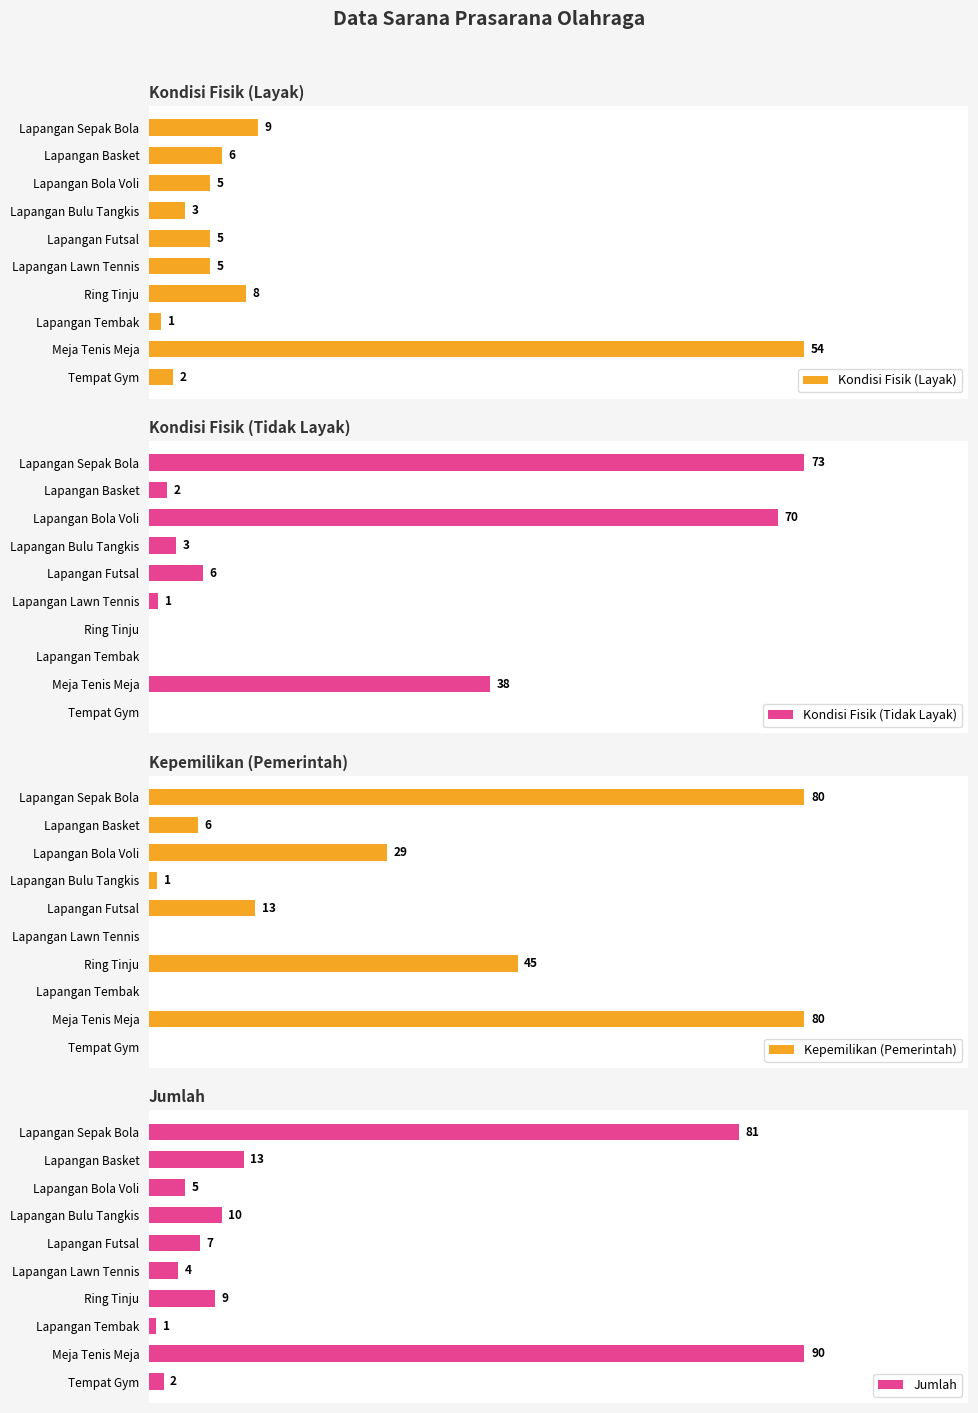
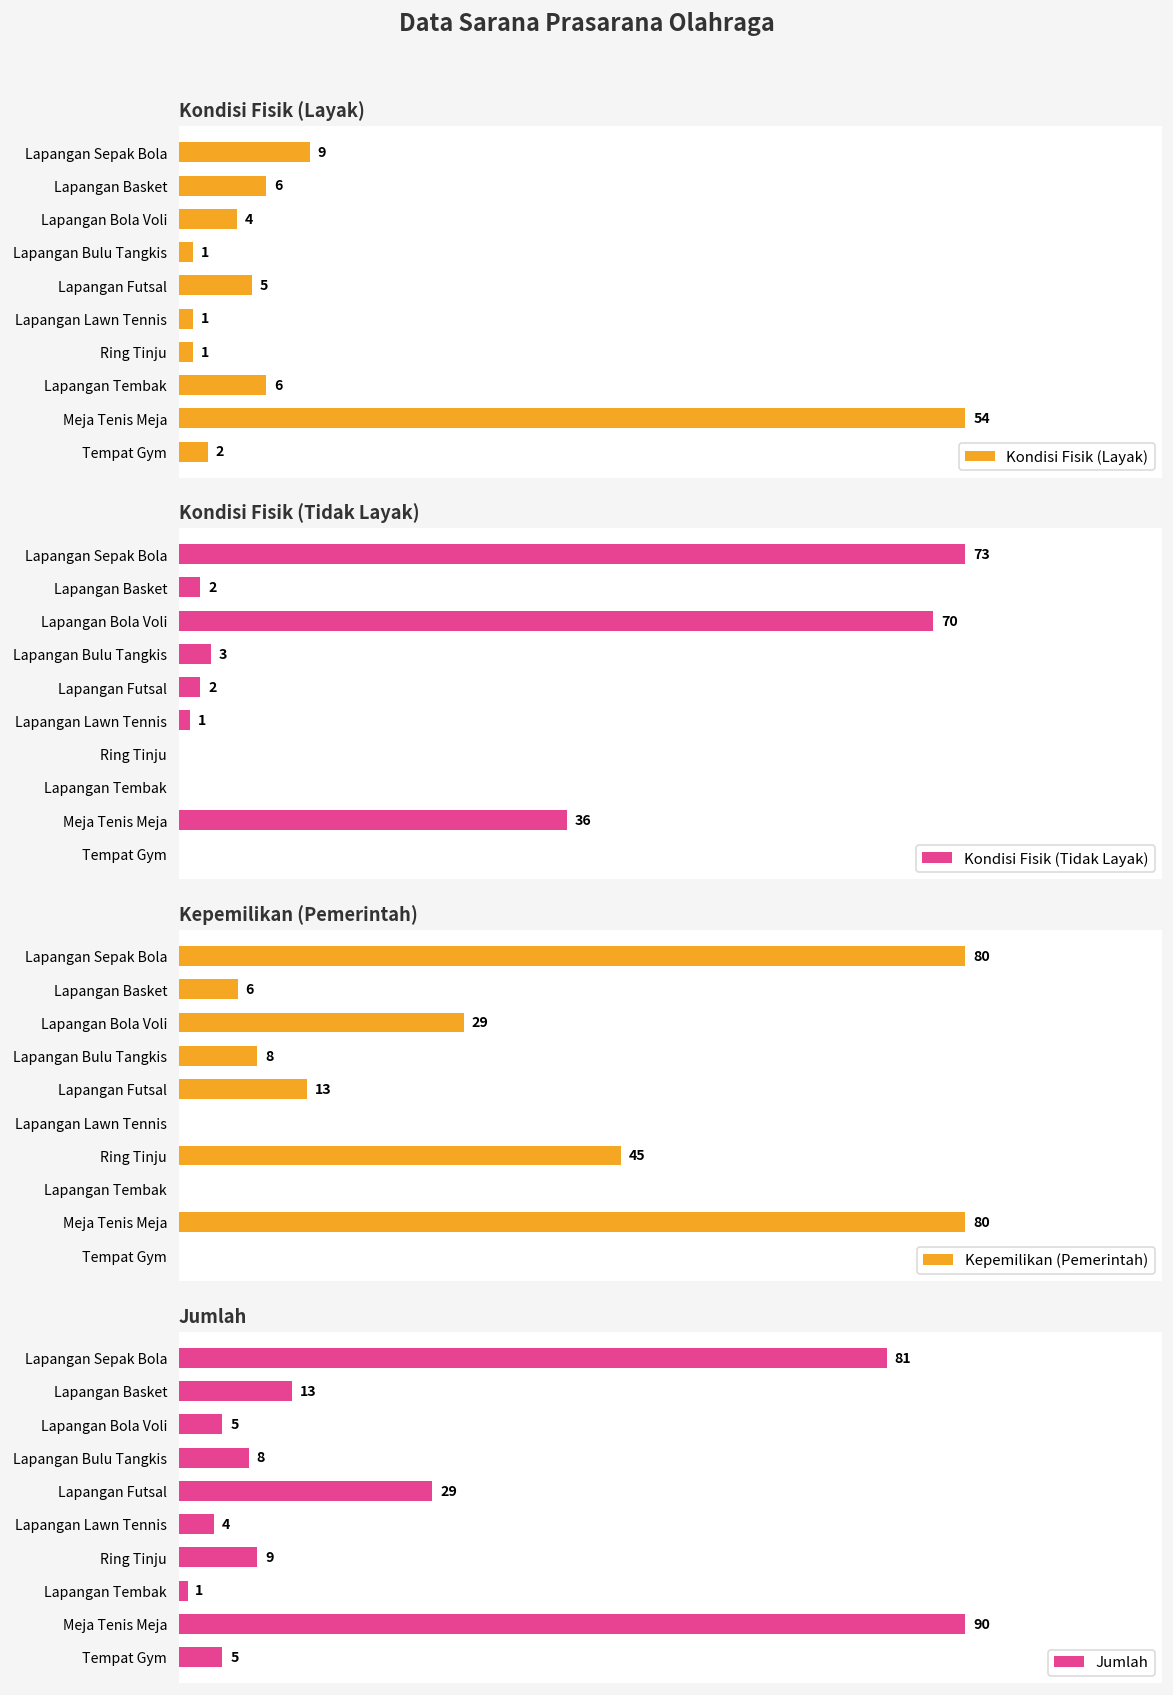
  {
    "Kondisi Fisik (Layak)": {
      "Lapangan Sepak Bola": 9,
      "Lapangan Basket": 6,
-     "Lapangan Bola Voli": 5,
-     "Lapangan Bulu Tangkis": 3,
+     "Lapangan Bola Voli": 4,
+     "Lapangan Bulu Tangkis": 1,
      "Lapangan Futsal": 5,
-     "Lapangan Lawn Tennis": 5,
-     "Ring Tinju": 8,
-     "Lapangan Tembak": 1,
+     "Lapangan Lawn Tennis": 1,
+     "Ring Tinju": 1,
+     "Lapangan Tembak": 6,
      "Meja Tenis Meja": 54,
      "Tempat Gym": 2
    },
    "Kondisi Fisik (Tidak Layak)": {
      "Lapangan Sepak Bola": 73,
      "Lapangan Basket": 2,
      "Lapangan Bola Voli": 70,
      "Lapangan Bulu Tangkis": 3,
-     "Lapangan Futsal": 6,
+     "Lapangan Futsal": 2,
      "Lapangan Lawn Tennis": 1,
-     "Meja Tenis Meja": 38
+     "Meja Tenis Meja": 36
    },
    "Kepemilikan (Pemerintah)": {
      "Lapangan Sepak Bola": 80,
      "Lapangan Basket": 6,
      "Lapangan Bola Voli": 29,
-     "Lapangan Bulu Tangkis": 1,
+     "Lapangan Bulu Tangkis": 8,
      "Lapangan Futsal": 13,
      "Ring Tinju": 45,
      "Meja Tenis Meja": 80
    },
    "Jumlah": {
      "Lapangan Sepak Bola": 81,
      "Lapangan Basket": 13,
      "Lapangan Bola Voli": 5,
-     "Lapangan Bulu Tangkis": 10,
-     "Lapangan Futsal": 7,
+     "Lapangan Bulu Tangkis": 8,
+     "Lapangan Futsal": 29,
      "Lapangan Lawn Tennis": 4,
      "Ring Tinju": 9,
      "Lapangan Tembak": 1,
      "Meja Tenis Meja": 90,
-     "Tempat Gym": 2
+     "Tempat Gym": 5
    }
  }
